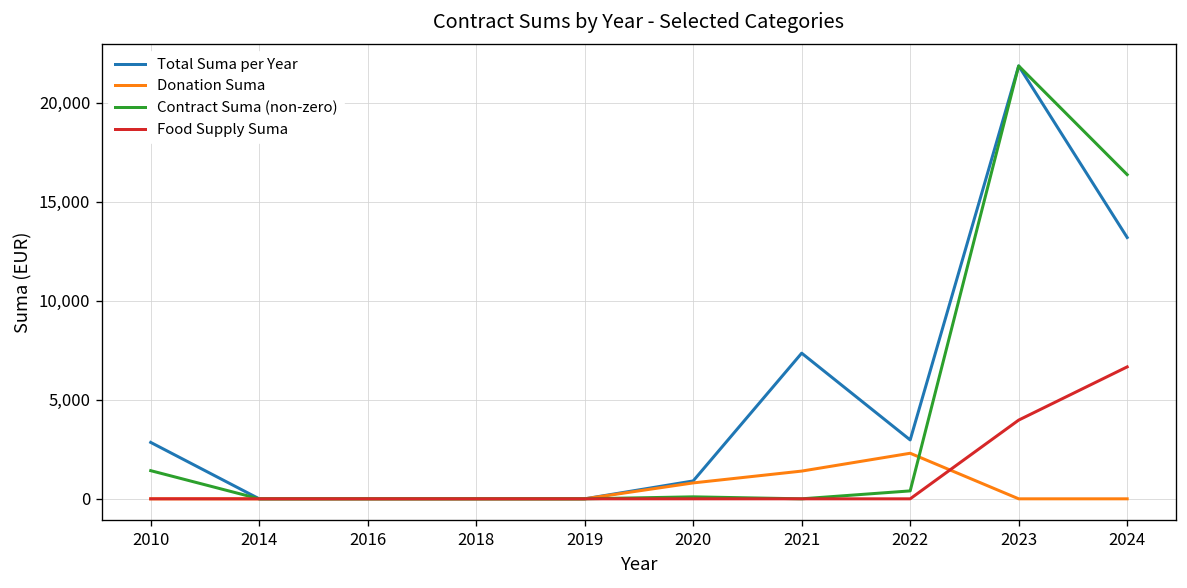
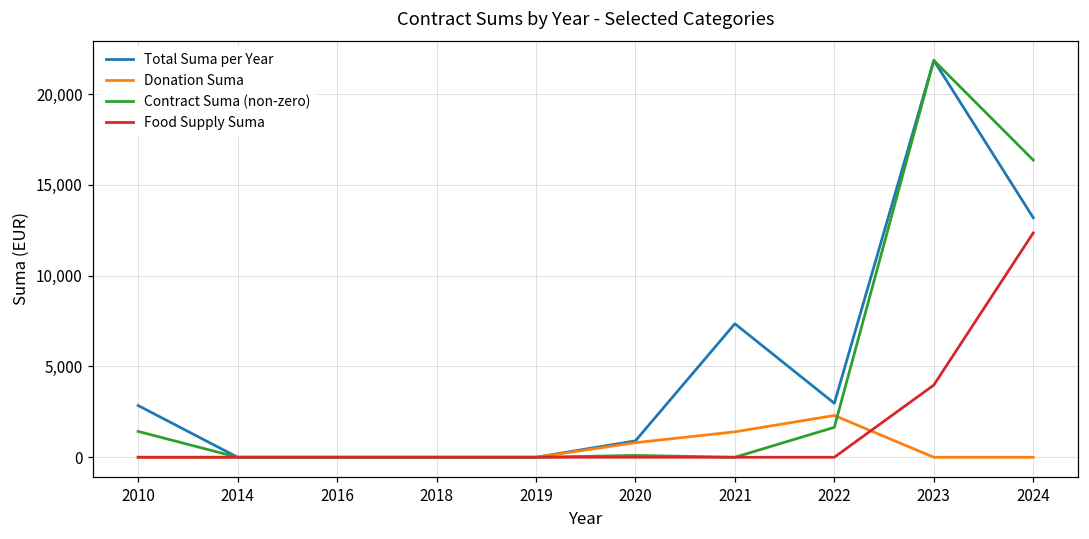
  {
    "Total Suma per Year": {
      "2010": "2,800",
      "2021": "7,400",
      "2022": "3,000",
      "2024": "13,200"
    },
    "Donation Suma": {
      "2021": "1,400",
      "2022": "2,300",
      "2023": "0",
      "2024": "0"
    },
    "Contract Suma (non-zero)": {
      "2010": "1,400",
-     "2022": "400",
+     "2022": "1,600",
      "2024": "16,400"
    },
    "Food Supply Suma": {
      "2022": "0",
      "2023": "4,000",
-     "2024": "6,700"
+     "2024": "12,400"
    }
  }
